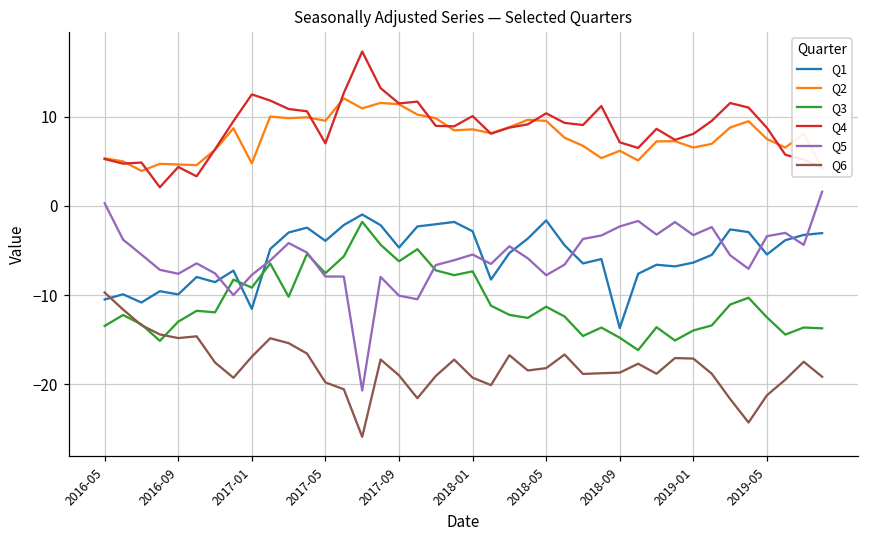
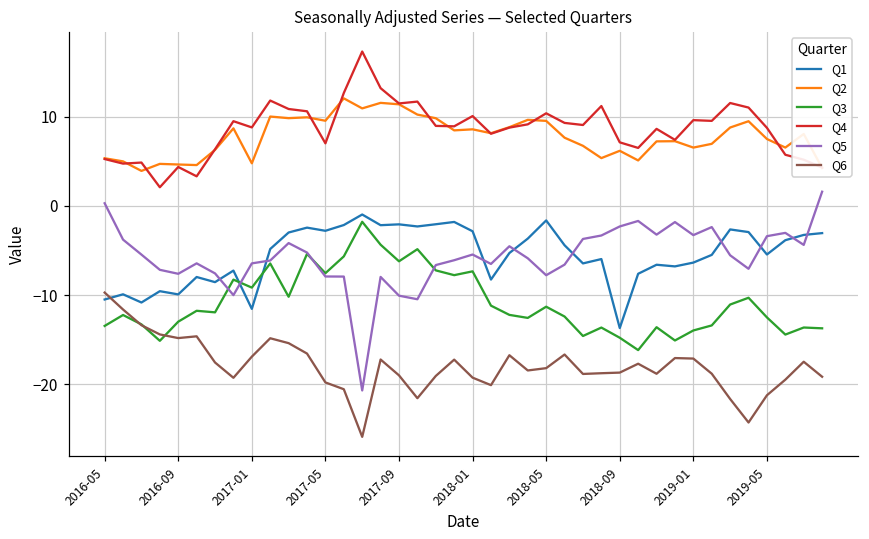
  {
    "Q1": {
      "2016-05": -10,
      "2016-09": -10,
      "2017-01": -12,
-     "2017-05": -4,
-     "2017-09": -5,
+     "2017-05": -3,
+     "2017-09": -2,
      "2018-01": -3,
      "2018-05": -2,
      "2018-09": -14,
      "2019-01": -6,
      "2019-05": -5
    },
    "Q2": {
      "2017-01": 5,
      "2017-05": 10,
      "2018-01": 9,
      "2018-05": 10,
      "2018-09": 6,
      "2019-01": 7,
      "2019-05": 8
    },
    "Q3": {
      "2016-05": -13,
      "2016-09": -13,
      "2017-01": -9,
      "2017-05": -8,
      "2017-09": -6,
      "2018-01": -7,
      "2018-05": -11,
      "2018-09": -15,
      "2019-01": -14,
      "2019-05": -13
    },
    "Q4": {
-     "2017-01": 13,
+     "2017-01": 9,
      "2017-05": 7,
      "2018-01": 10,
      "2018-05": 10,
      "2018-09": 7,
-     "2019-01": 8,
+     "2019-01": 10,
      "2019-05": 9
    },
    "Q5": {
      "2016-05": 0,
      "2016-09": -8,
-     "2017-01": -8,
+     "2017-01": -6,
      "2017-05": -8,
      "2017-09": -10,
      "2018-01": -5,
      "2018-05": -8,
      "2018-09": -2,
      "2019-01": -3,
      "2019-05": -3
    },
    "Q6": {
      "2016-05": -10,
      "2016-09": -15,
      "2017-01": -17,
      "2017-05": -20,
      "2017-09": -19,
      "2018-01": -19,
      "2018-05": -18,
      "2018-09": -19,
      "2019-01": -17,
      "2019-05": -21
    }
  }
